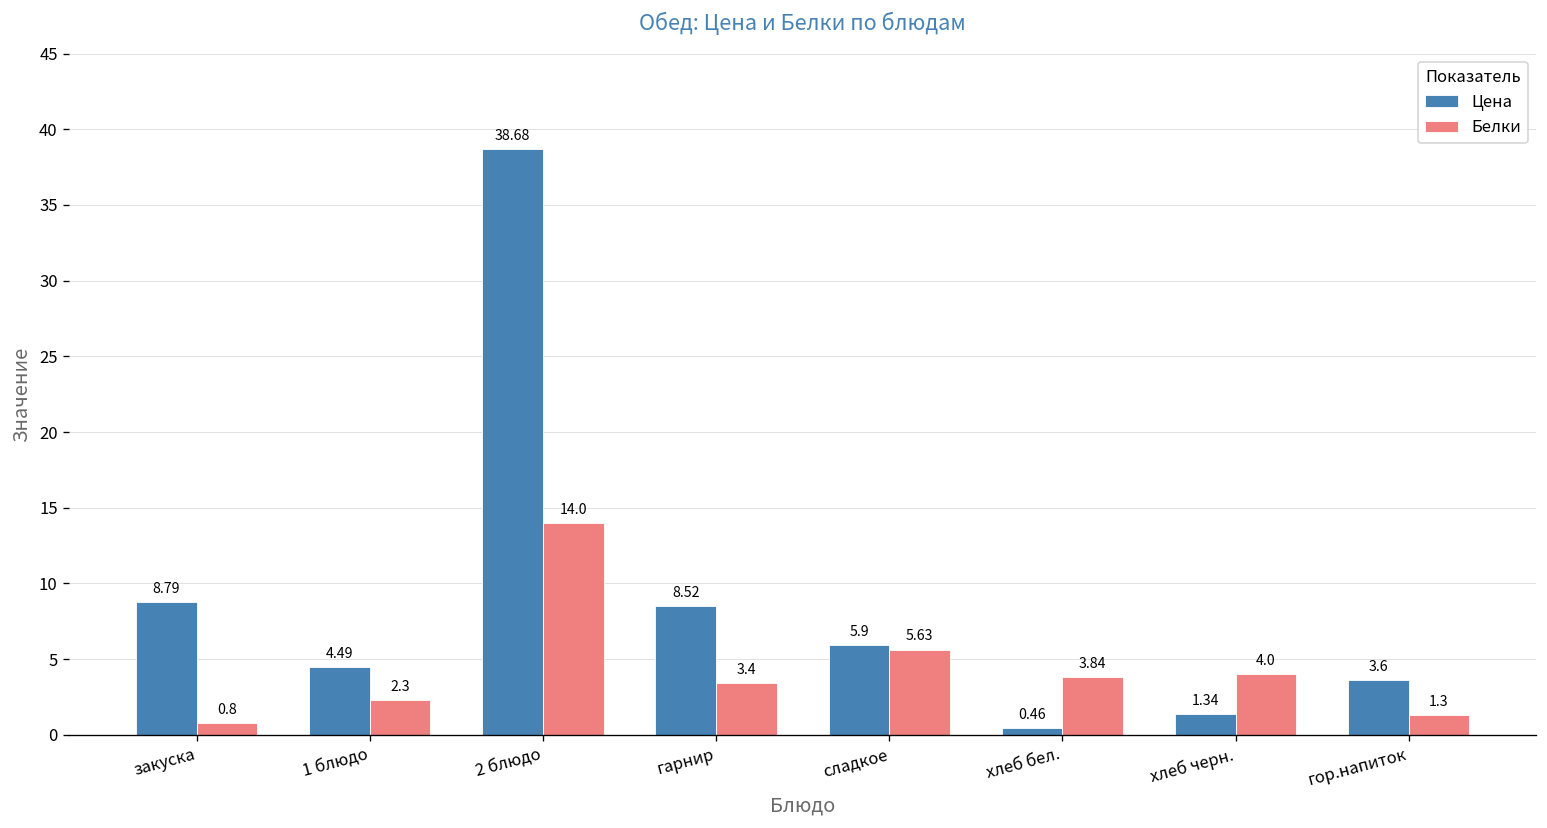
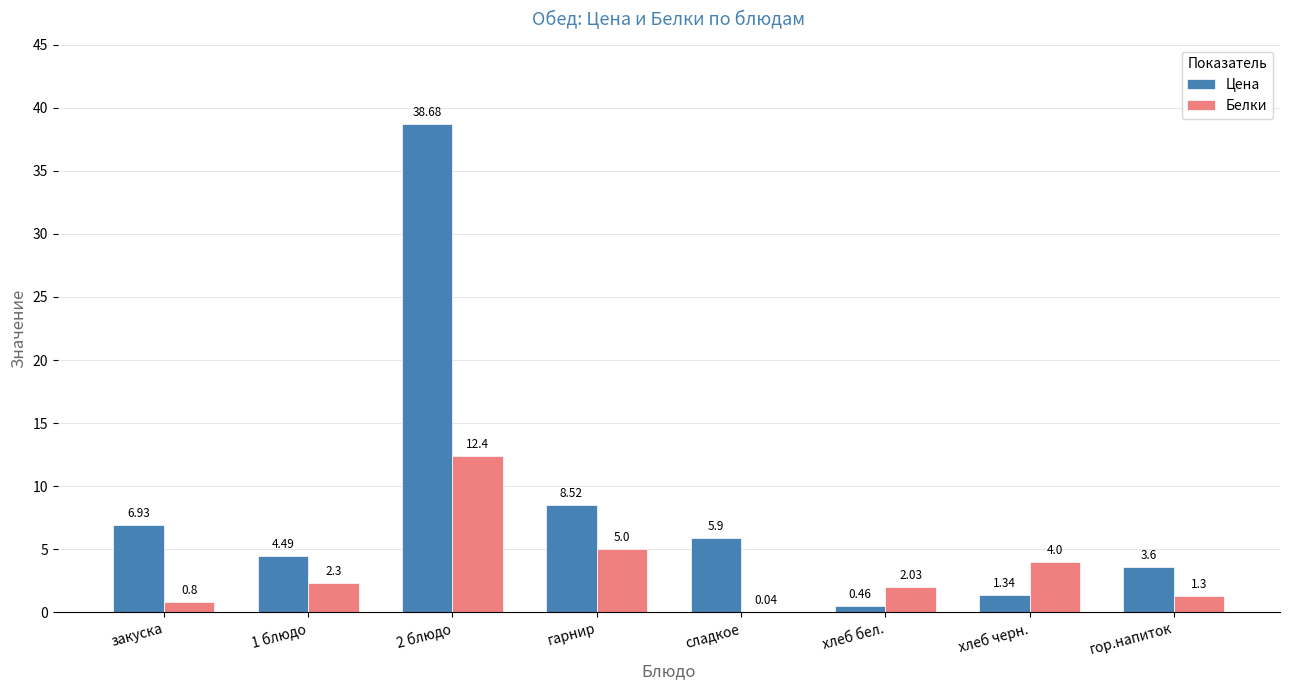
  {
    "Цена": {
-     "закуска": 8.79,
+     "закуска": 6.93,
      "1 блюдо": 4.49,
      "2 блюдо": 38.68,
      "гарнир": 8.52,
      "сладкое": 5.9,
      "хлеб бел.": 0.46,
      "хлеб черн.": 1.34,
      "гор.напиток": 3.6
    },
    "Белки": {
      "закуска": 0.8,
      "1 блюдо": 2.3,
-     "2 блюдо": 14.0,
-     "гарнир": 3.4,
-     "сладкое": 5.63,
-     "хлеб бел.": 3.84,
+     "2 блюдо": 12.4,
+     "гарнир": 5.0,
+     "сладкое": 0.04,
+     "хлеб бел.": 2.03,
      "хлеб черн.": 4.0,
      "гор.напиток": 1.3
    }
  }
